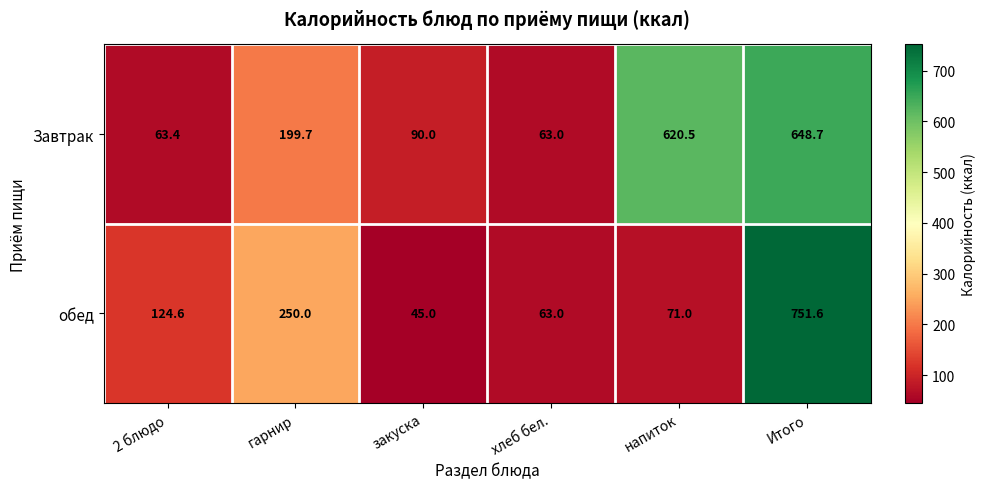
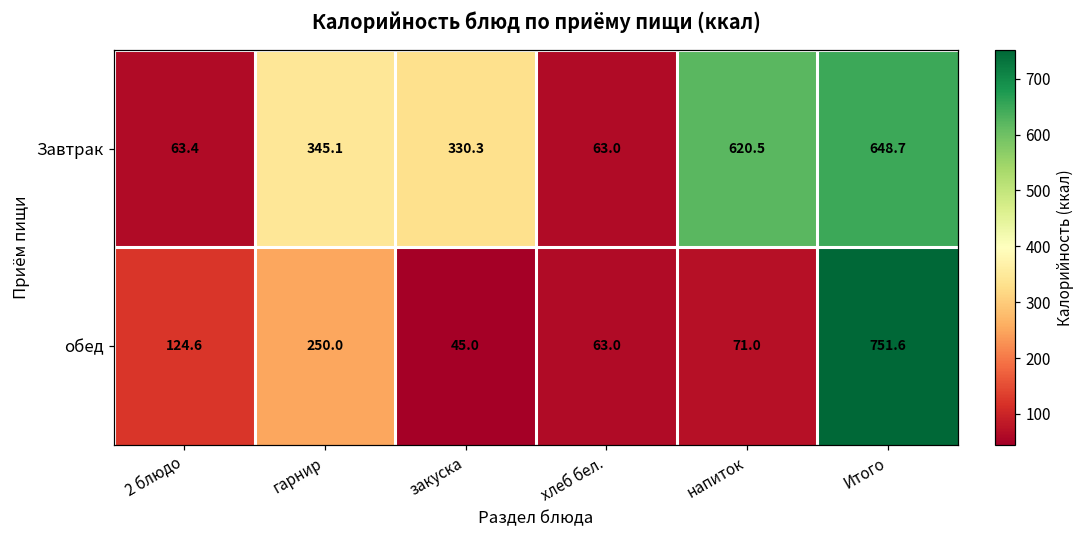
  {
    "Завтрак": {
      "2 блюдо": 63.4,
-     "гарнир": 199.7,
-     "закуска": 90.0,
+     "гарнир": 345.1,
+     "закуска": 330.3,
      "хлеб бел.": 63.0,
      "напиток": 620.5,
      "Итого": 648.7
    },
    "обед": {
      "2 блюдо": 124.6,
      "гарнир": 250.0,
      "закуска": 45.0,
      "хлеб бел.": 63.0,
      "напиток": 71.0,
      "Итого": 751.6
    }
  }
